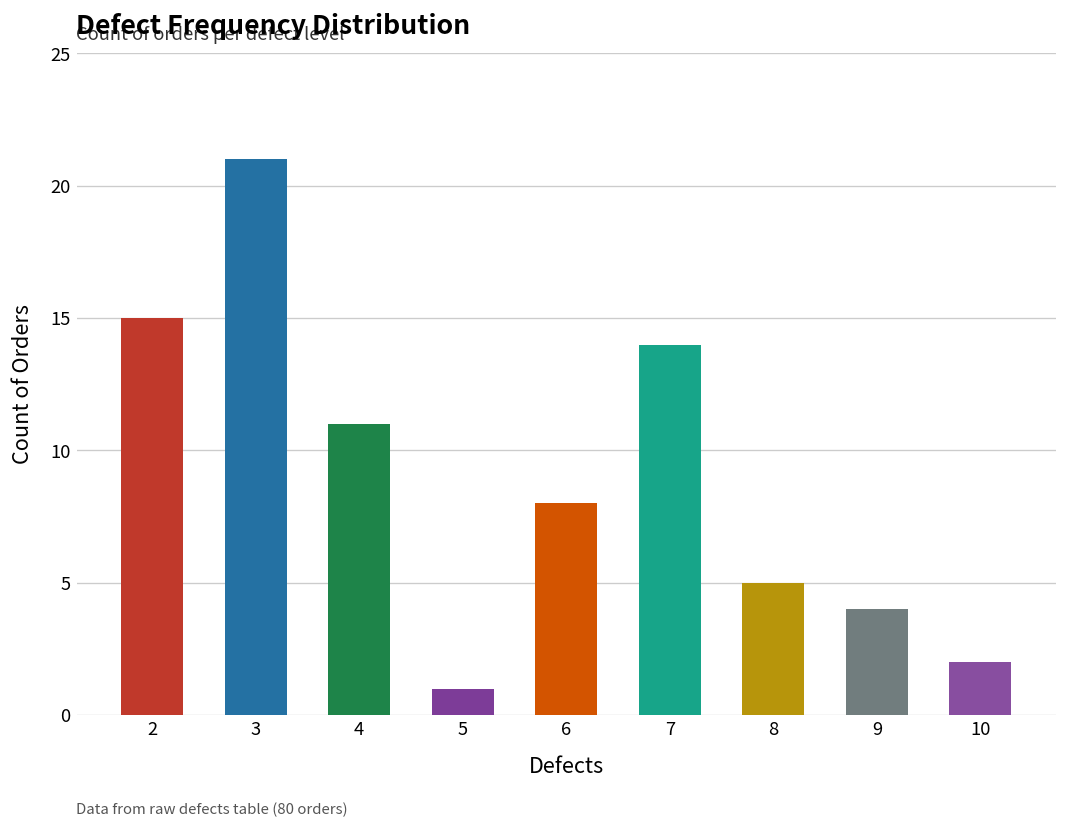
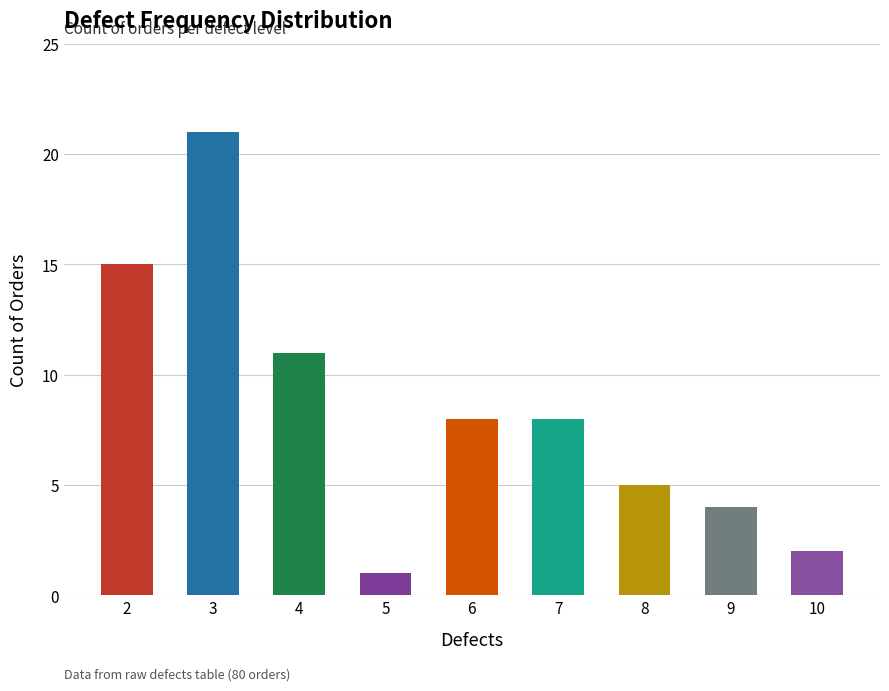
  {
    "2": 15,
    "3": 21,
    "4": 11,
    "5": 1,
    "6": 8,
-   "7": 14,
+   "7": 8,
    "8": 5,
    "9": 4,
    "10": 2
  }
